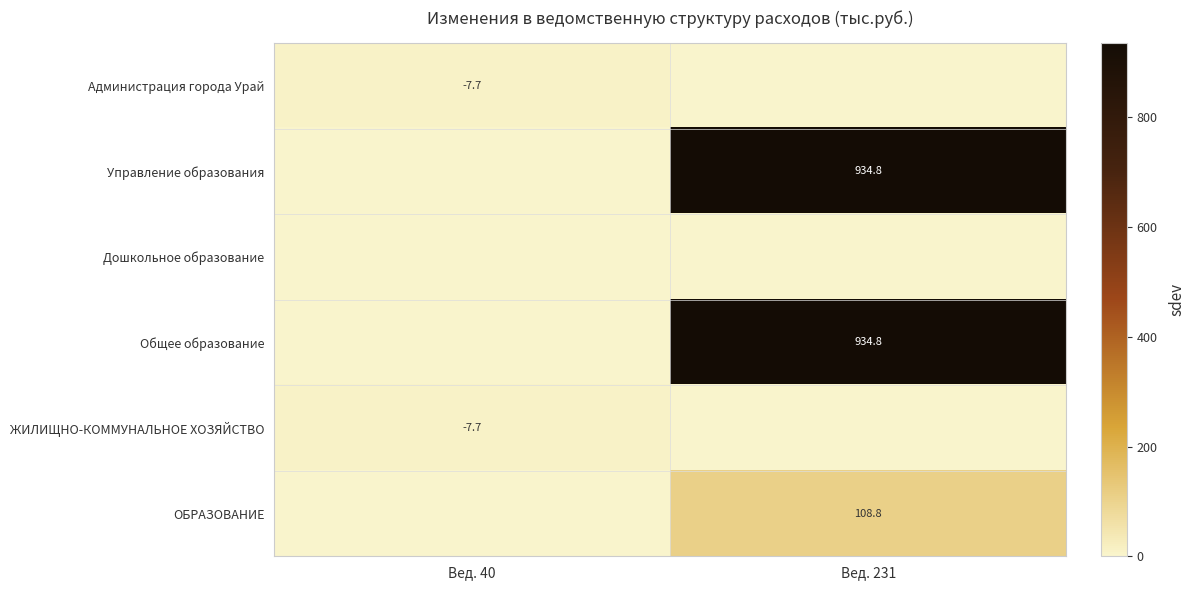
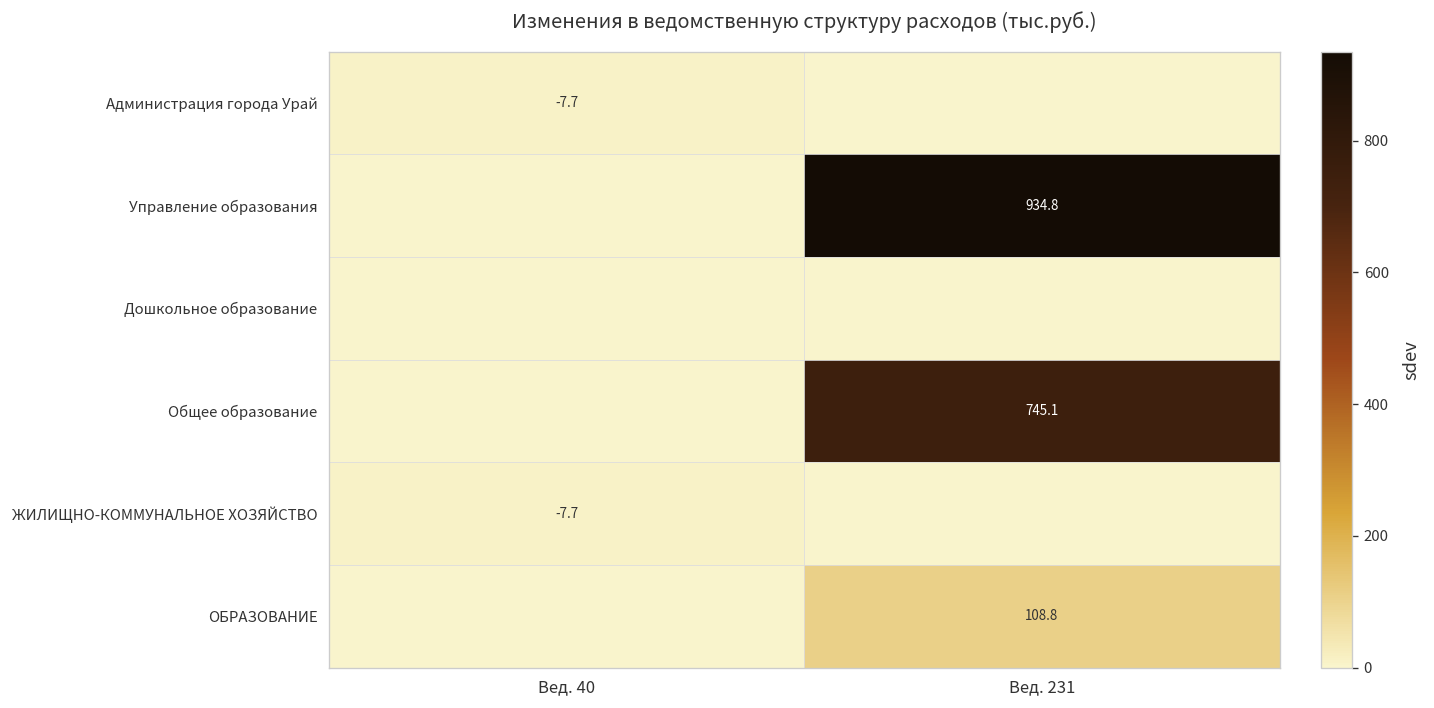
  {
    "Администрация города Урай": {
      "Вед. 40": -7.7
    },
    "Управление образования": {
      "Вед. 231": 934.8
    },
    "Общее образование": {
-     "Вед. 231": 934.8
+     "Вед. 231": 745.1
    },
    "ЖИЛИЩНО-КОММУНАЛЬНОЕ ХОЗЯЙСТВО": {
      "Вед. 40": -7.7
    },
    "ОБРАЗОВАНИЕ": {
      "Вед. 231": 108.8
    }
  }
